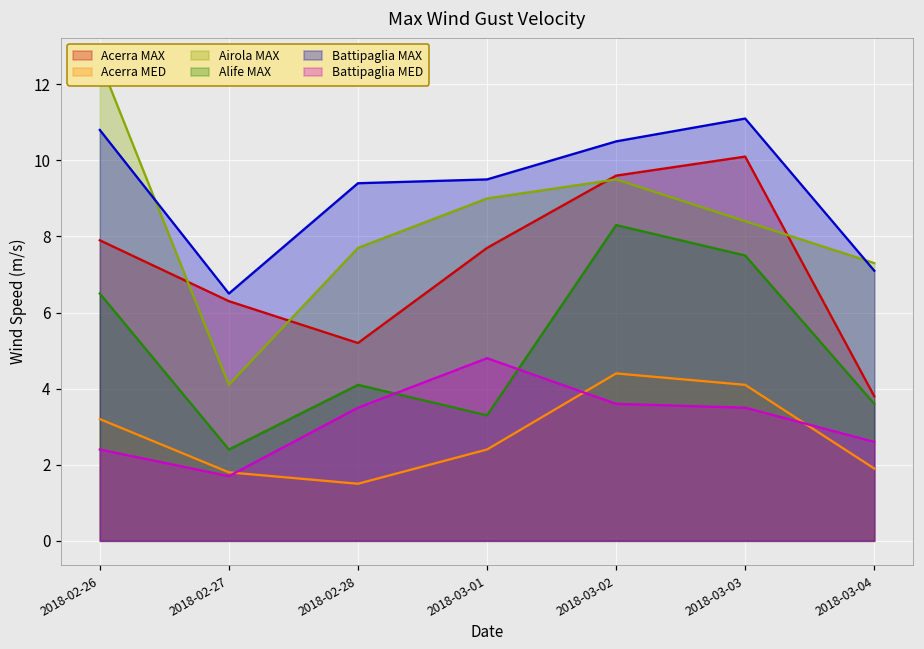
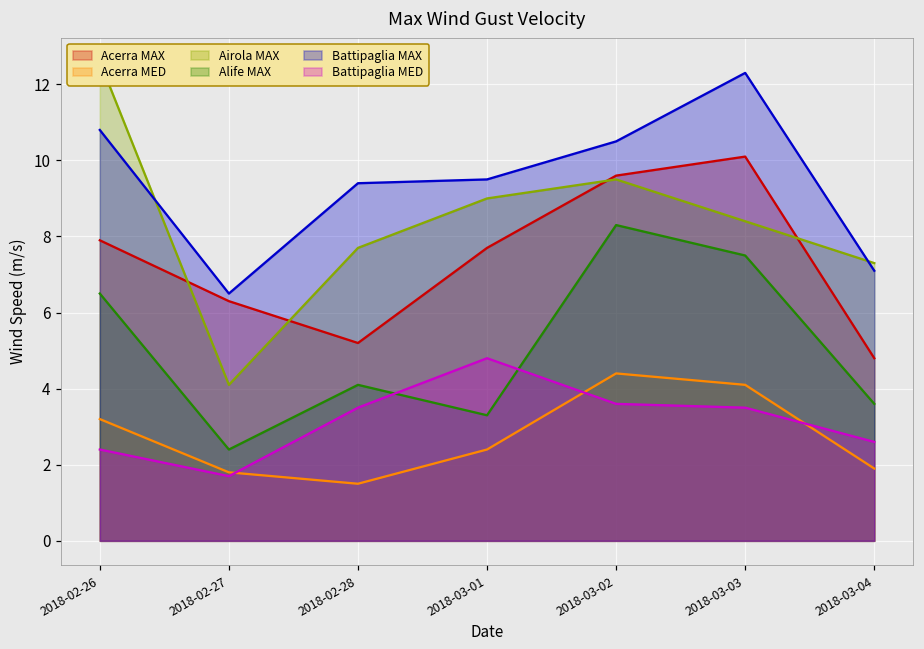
  {
    "Acerra MAX": {
      "2018-02-26": 7.9,
      "2018-02-27": 6.3,
      "2018-02-28": 5.2,
      "2018-03-01": 7.7,
      "2018-03-02": 9.6,
      "2018-03-03": 10.1,
-     "2018-03-04": 3.8
+     "2018-03-04": 4.8
    },
    "Battipaglia MAX": {
      "2018-02-26": 10.8,
      "2018-02-27": 6.5,
      "2018-02-28": 9.4,
      "2018-03-01": 9.5,
      "2018-03-02": 10.5,
-     "2018-03-03": 11.1,
+     "2018-03-03": 12.3,
      "2018-03-04": 7.1
    },
    "Battipaglia MED": {
      "2018-02-26": 2.4,
      "2018-02-27": 1.7,
      "2018-02-28": 3.5,
      "2018-03-01": 4.8,
      "2018-03-02": 3.6,
      "2018-03-03": 3.5,
      "2018-03-04": 2.6
    }
  }
